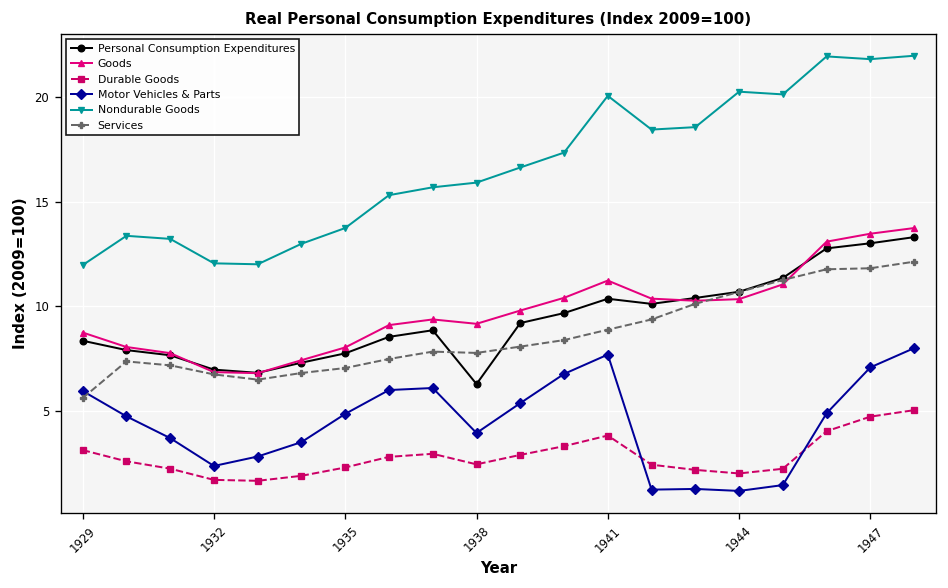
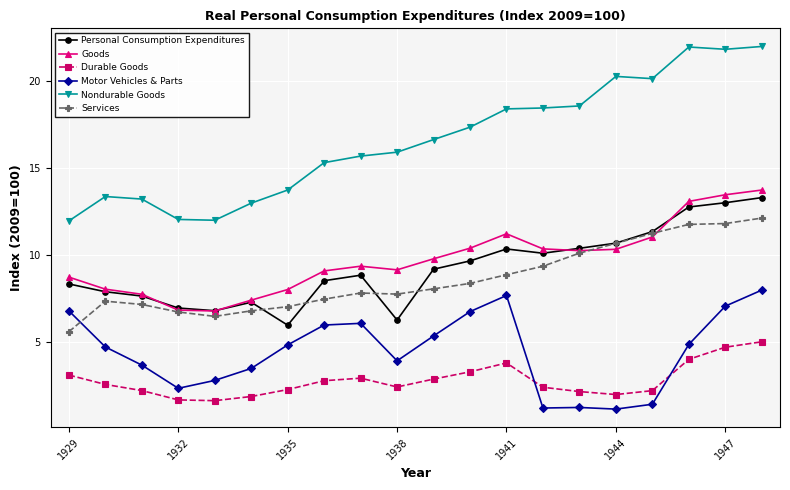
  {
    "Personal Consumption Expenditures": {
      "1929": 8.4,
-     "1935": 7.7,
+     "1935": 6.0,
      "1938": 6.3,
      "1941": 10.4,
      "1947": 13.0
    },
    "Motor Vehicles & Parts": {
-     "1929": 5.9,
+     "1929": 6.8,
      "1932": 2.4,
      "1935": 4.9,
      "1938": 3.9,
      "1941": 7.7,
      "1944": 1.2,
      "1947": 7.1
    },
    "Nondurable Goods": {
      "1929": 12.0,
      "1932": 12.1,
      "1935": 13.7,
      "1938": 15.9,
-     "1941": 20.1,
+     "1941": 18.4,
      "1944": 20.3,
      "1947": 21.8
    },
    "Services": {
      "1929": 5.6,
      "1935": 7.0,
      "1938": 7.8,
      "1941": 8.9,
      "1947": 11.8
    }
  }
